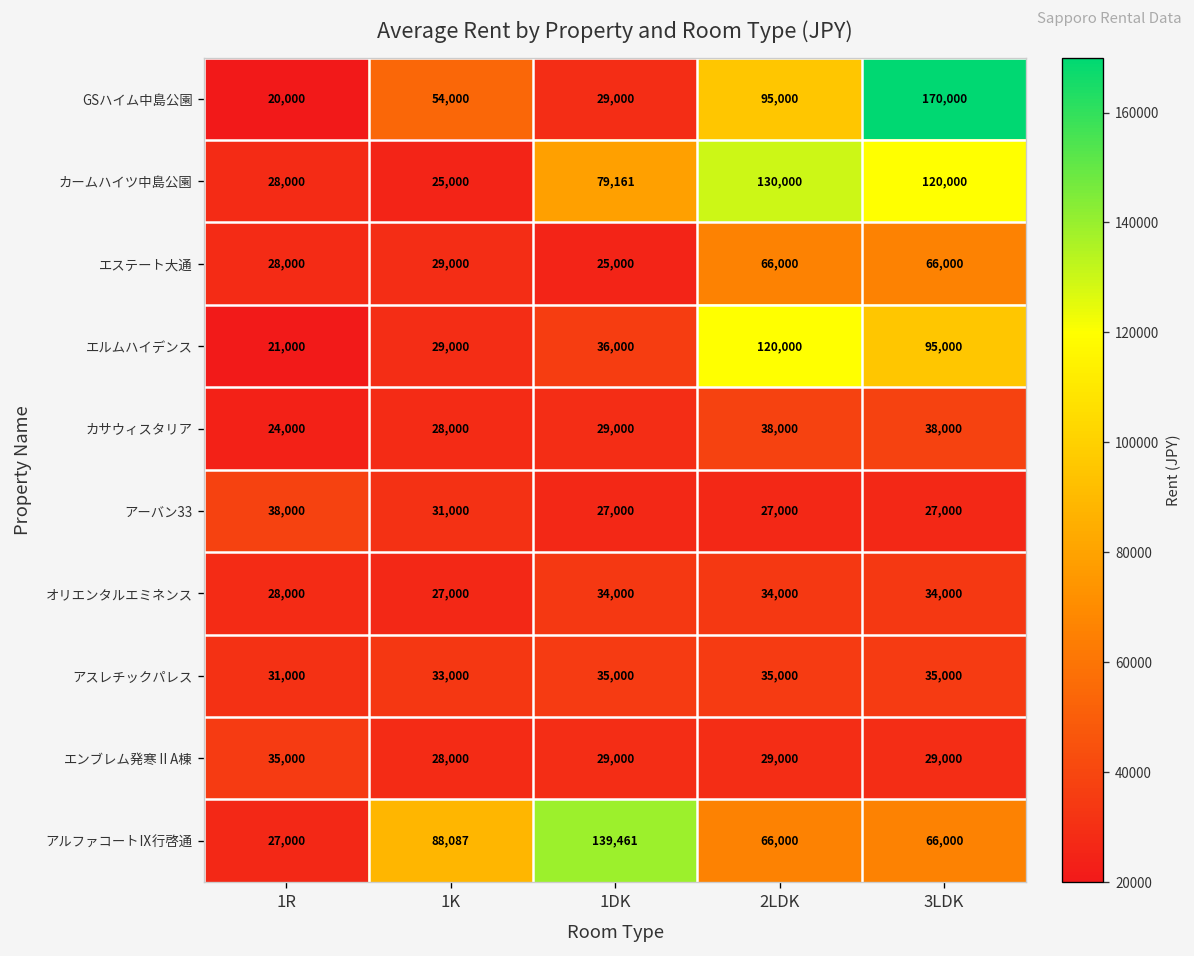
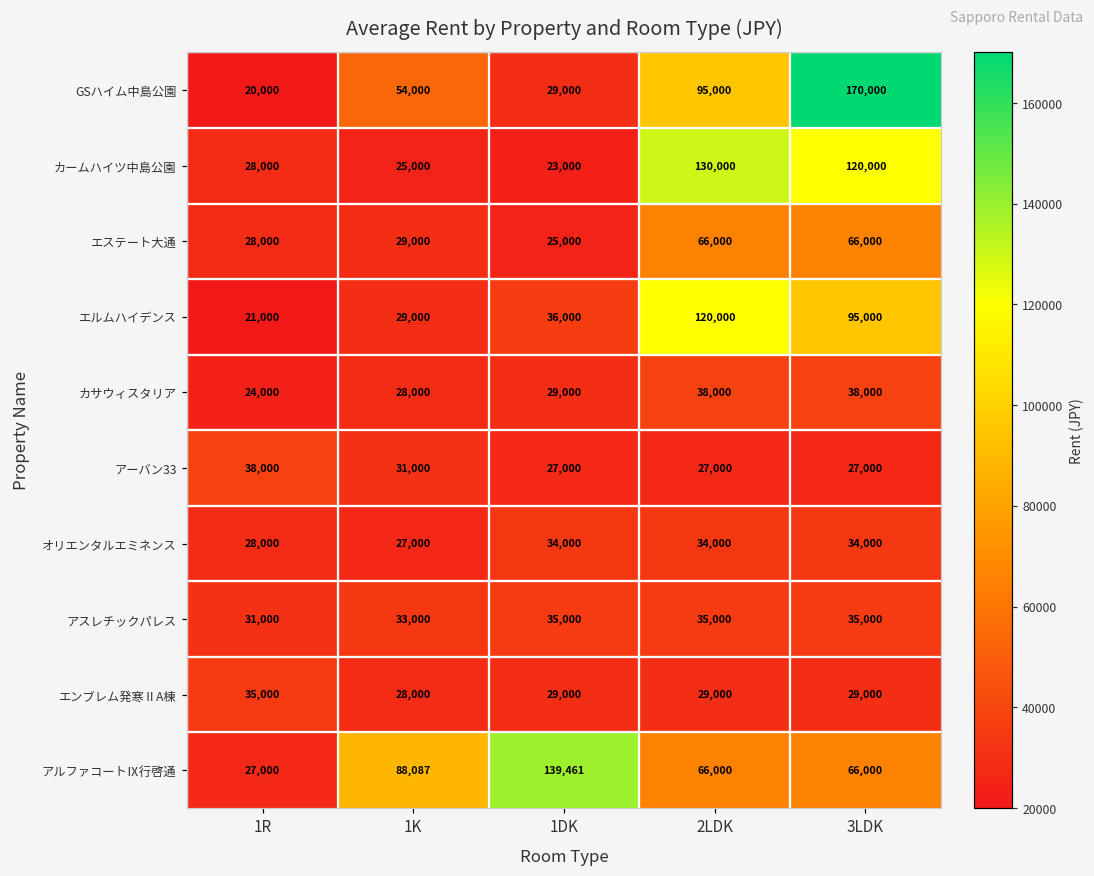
  {
    "GSハイム中島公園": {
      "1R": "20,000",
      "1K": "54,000",
      "1DK": "29,000",
      "2LDK": "95,000",
      "3LDK": "170,000"
    },
    "カームハイツ中島公園": {
      "1R": "28,000",
      "1K": "25,000",
-     "1DK": "79,161",
+     "1DK": "23,000",
      "2LDK": "130,000",
      "3LDK": "120,000"
    },
    "エステート大通": {
      "1R": "28,000",
      "1K": "29,000",
      "1DK": "25,000",
      "2LDK": "66,000",
      "3LDK": "66,000"
    },
    "エルムハイデンス": {
      "1R": "21,000",
      "1K": "29,000",
      "1DK": "36,000",
      "2LDK": "120,000",
      "3LDK": "95,000"
    },
    "カサウィスタリア": {
      "1R": "24,000",
      "1K": "28,000",
      "1DK": "29,000",
      "2LDK": "38,000",
      "3LDK": "38,000"
    },
    "アーバン33": {
      "1R": "38,000",
      "1K": "31,000",
      "1DK": "27,000",
      "2LDK": "27,000",
      "3LDK": "27,000"
    },
    "オリエンタルエミネンス": {
      "1R": "28,000",
      "1K": "27,000",
      "1DK": "34,000",
      "2LDK": "34,000",
      "3LDK": "34,000"
    },
    "アスレチックパレス": {
      "1R": "31,000",
      "1K": "33,000",
      "1DK": "35,000",
      "2LDK": "35,000",
      "3LDK": "35,000"
    },
    "エンブレム発寒ⅡA棟": {
      "1R": "35,000",
      "1K": "28,000",
      "1DK": "29,000",
      "2LDK": "29,000",
      "3LDK": "29,000"
    },
    "アルファコートⅨ行啓通": {
      "1R": "27,000",
      "1K": "88,087",
      "1DK": "139,461",
      "2LDK": "66,000",
      "3LDK": "66,000"
    }
  }
